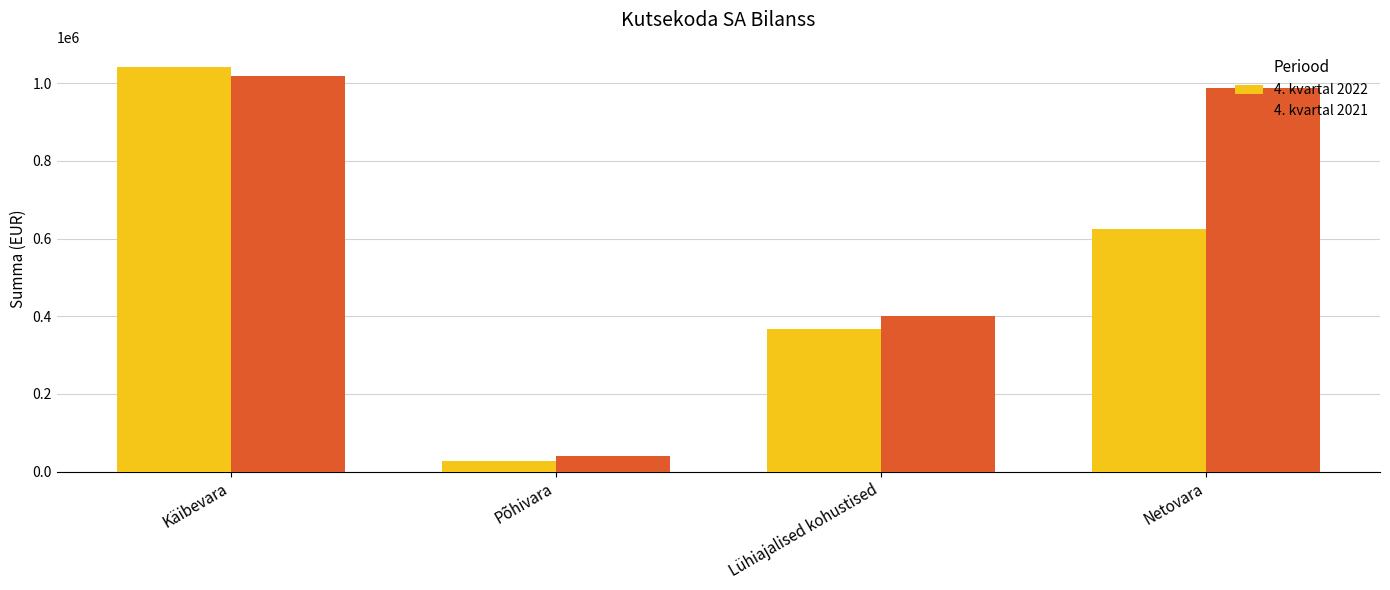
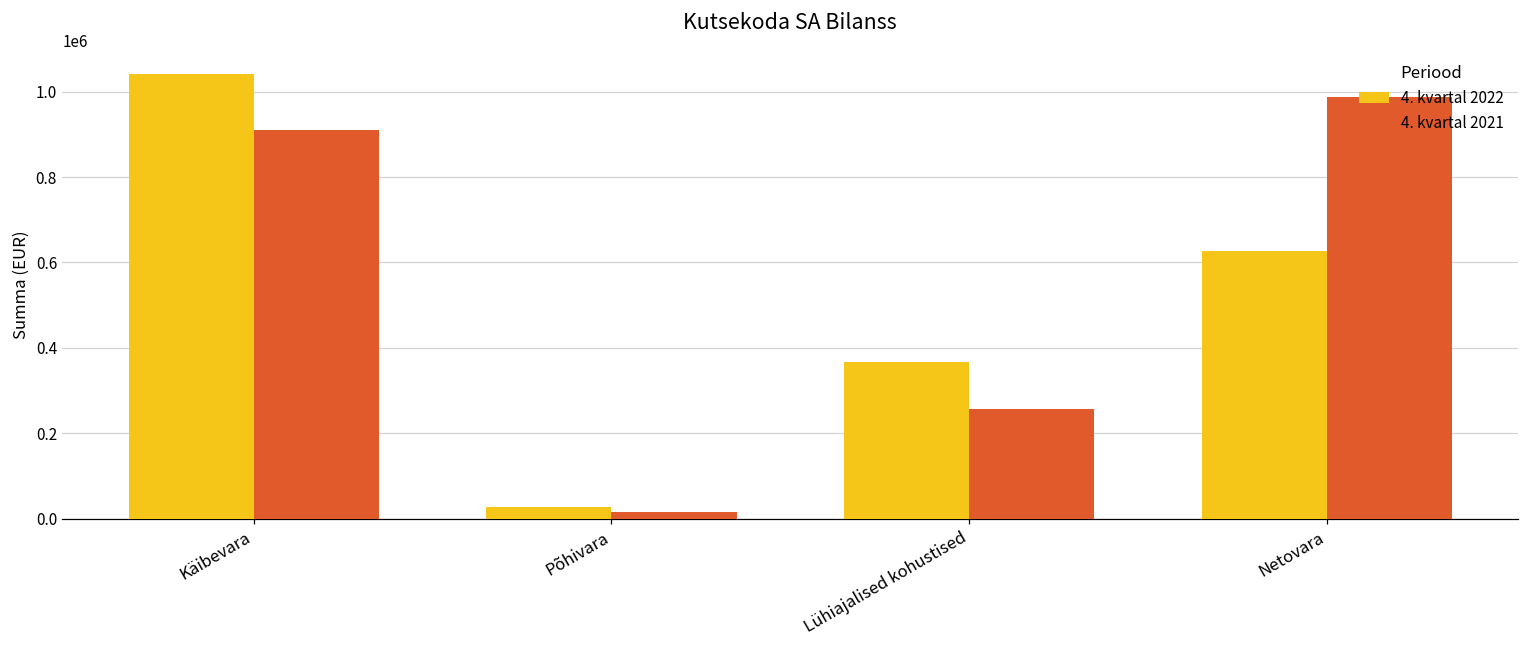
  {
    "4. kvartal 2022": {
      "Käibevara": 1040000,
      "Põhivara": 30000,
      "Lühiajalised kohustised": 370000,
      "Netovara": 630000
    },
    "4. kvartal 2021": {
-     "Käibevara": 1020000,
-     "Põhivara": 40000,
-     "Lühiajalised kohustised": 400000,
+     "Käibevara": 910000,
+     "Põhivara": 20000,
+     "Lühiajalised kohustised": 260000,
      "Netovara": 990000
    }
  }
